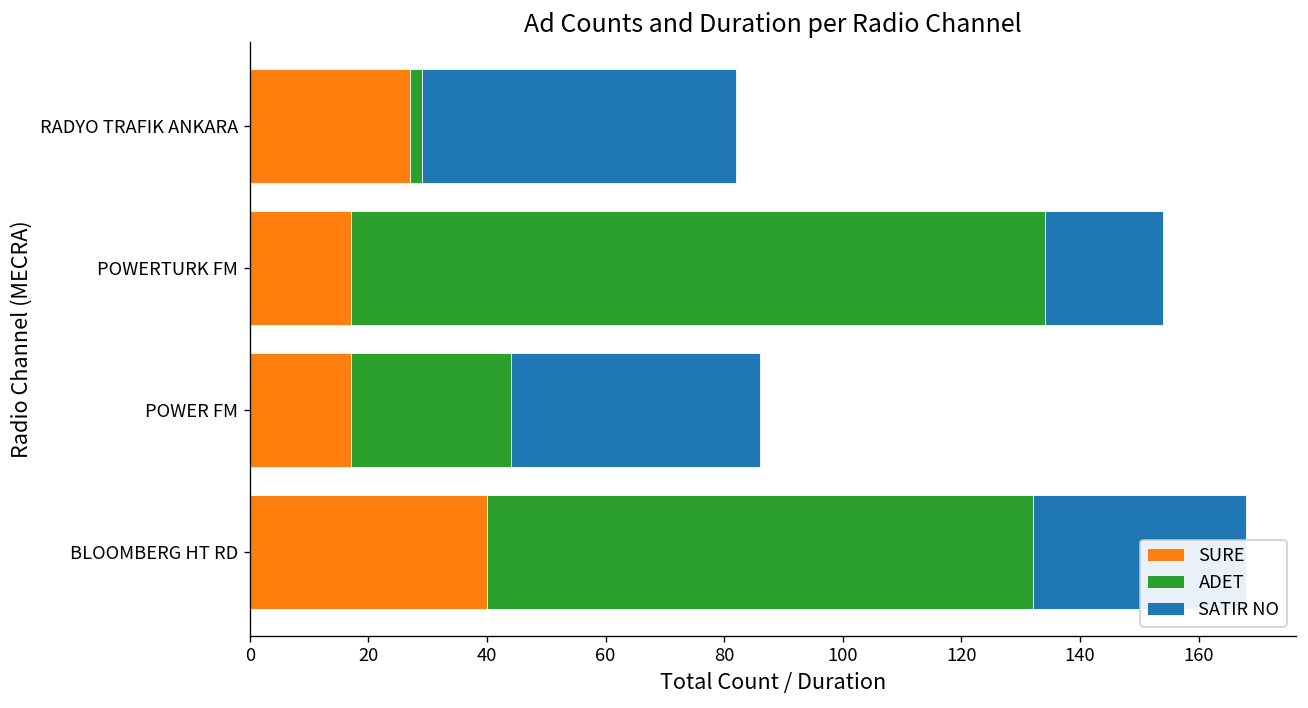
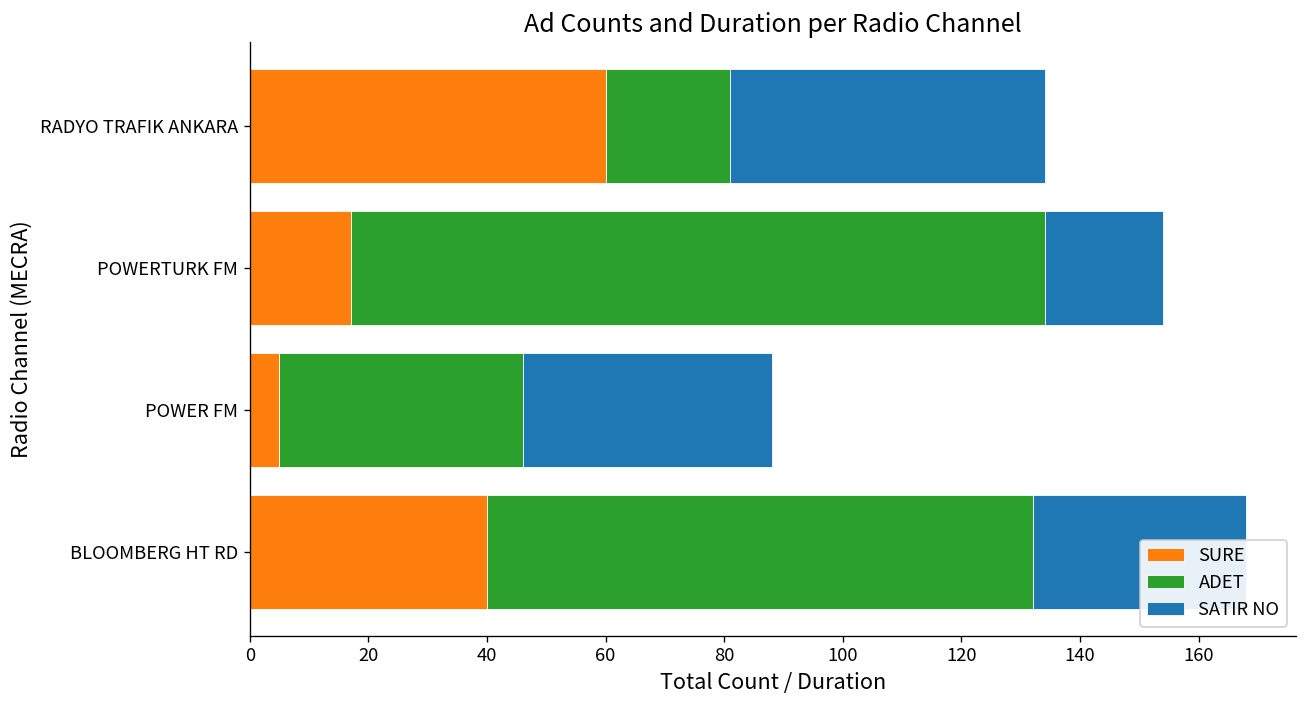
  {
    "SURE": {
-     "RADYO TRAFIK ANKARA": 27,
+     "RADYO TRAFIK ANKARA": 60,
      "POWERTURK FM": 17,
-     "POWER FM": 17,
+     "POWER FM": 5,
      "BLOOMBERG HT RD": 40
    },
    "ADET": {
-     "RADYO TRAFIK ANKARA": 2,
+     "RADYO TRAFIK ANKARA": 21,
      "POWERTURK FM": 117,
-     "POWER FM": 27,
+     "POWER FM": 41,
      "BLOOMBERG HT RD": 92
    },
    "SATIR NO": {
      "RADYO TRAFIK ANKARA": 53,
      "POWERTURK FM": 20,
      "POWER FM": 42
    }
  }
